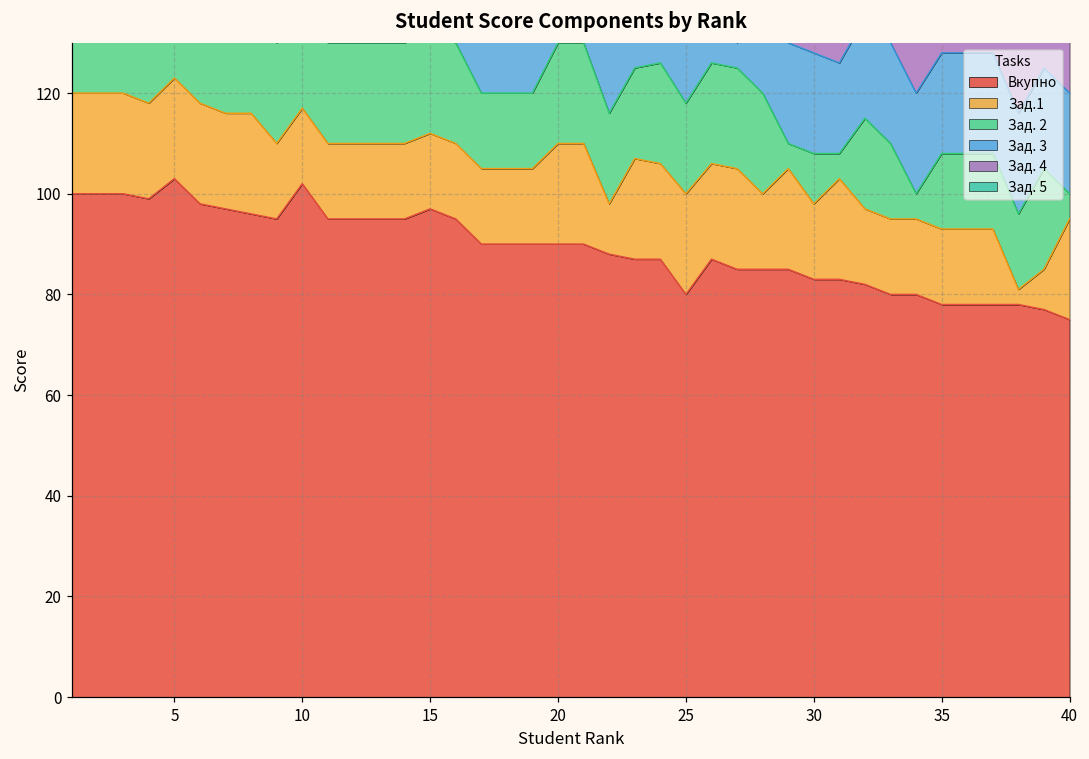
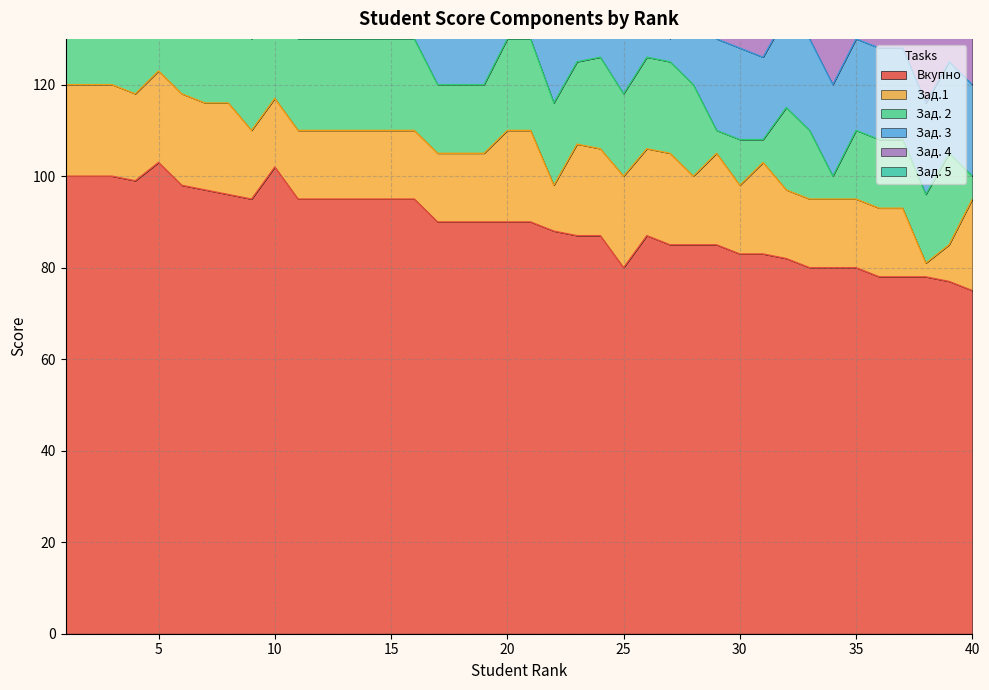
  {
    "Вкупно": {
      "5": 103,
      "10": 102,
-     "15": 97,
+     "15": 95,
      "20": 90,
      "25": 80,
      "30": 83,
-     "35": 78,
+     "35": 80,
      "40": 75
    },
    "Зад.1": {
      "5": 20,
      "10": 15,
      "15": 15,
      "20": 20,
      "25": 20,
      "30": 15,
      "35": 15,
      "40": 20
    },
    "Зад. 3": {
      "30": 20,
      "35": 20,
      "40": 20
    }
  }
